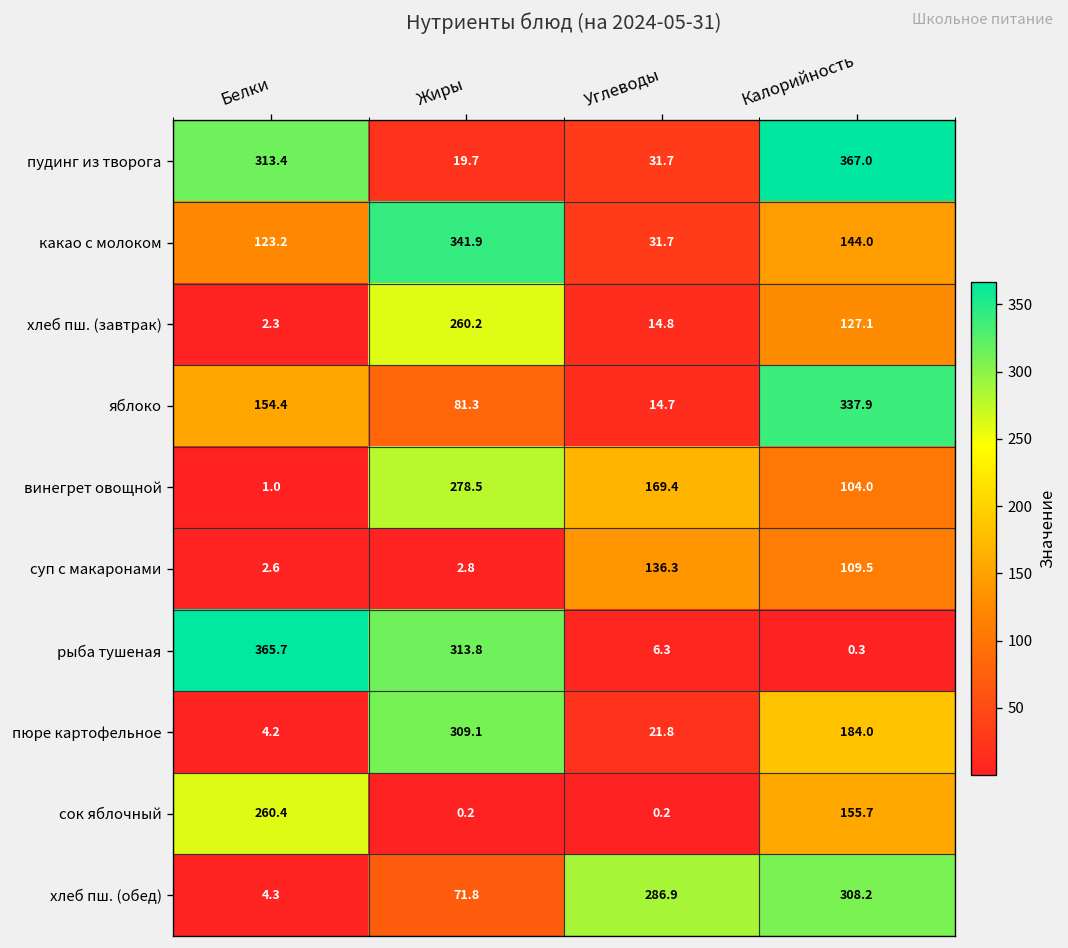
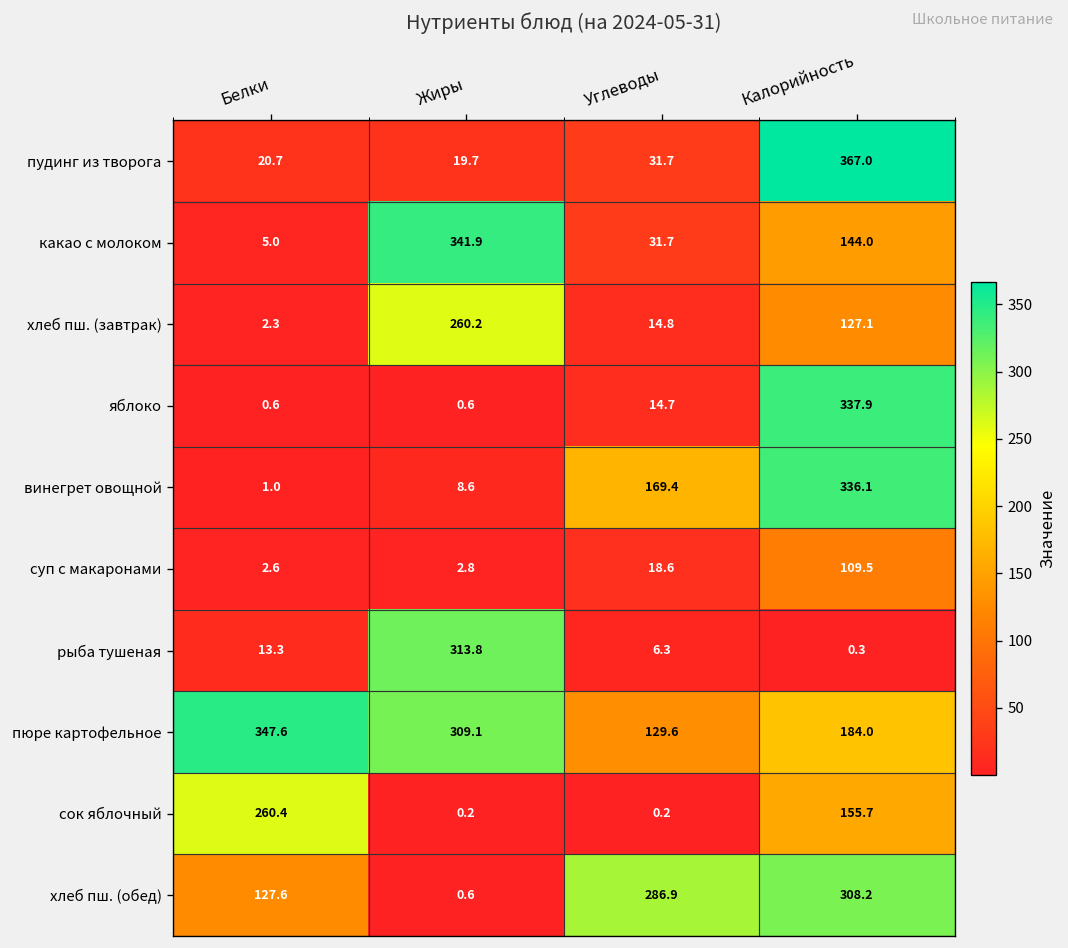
  {
    "пудинг из творога": {
-     "Белки": 313.4,
+     "Белки": 20.7,
      "Жиры": 19.7,
      "Углеводы": 31.7,
      "Калорийность": 367.0
    },
    "какао с молоком": {
-     "Белки": 123.2,
+     "Белки": 5.0,
      "Жиры": 341.9,
      "Углеводы": 31.7,
      "Калорийность": 144.0
    },
    "хлеб пш. (завтрак)": {
      "Белки": 2.3,
      "Жиры": 260.2,
      "Углеводы": 14.8,
      "Калорийность": 127.1
    },
    "яблоко": {
-     "Белки": 154.4,
-     "Жиры": 81.3,
+     "Белки": 0.6,
+     "Жиры": 0.6,
      "Углеводы": 14.7,
      "Калорийность": 337.9
    },
    "винегрет овощной": {
      "Белки": 1.0,
-     "Жиры": 278.5,
+     "Жиры": 8.6,
      "Углеводы": 169.4,
-     "Калорийность": 104.0
+     "Калорийность": 336.1
    },
    "суп с макаронами": {
      "Белки": 2.6,
      "Жиры": 2.8,
-     "Углеводы": 136.3,
+     "Углеводы": 18.6,
      "Калорийность": 109.5
    },
    "рыба тушеная": {
-     "Белки": 365.7,
+     "Белки": 13.3,
      "Жиры": 313.8,
      "Углеводы": 6.3,
      "Калорийность": 0.3
    },
    "пюре картофельное": {
-     "Белки": 4.2,
+     "Белки": 347.6,
      "Жиры": 309.1,
-     "Углеводы": 21.8,
+     "Углеводы": 129.6,
      "Калорийность": 184.0
    },
    "сок яблочный": {
      "Белки": 260.4,
      "Жиры": 0.2,
      "Углеводы": 0.2,
      "Калорийность": 155.7
    },
    "хлеб пш. (обед)": {
-     "Белки": 4.3,
-     "Жиры": 71.8,
+     "Белки": 127.6,
+     "Жиры": 0.6,
      "Углеводы": 286.9,
      "Калорийность": 308.2
    }
  }
